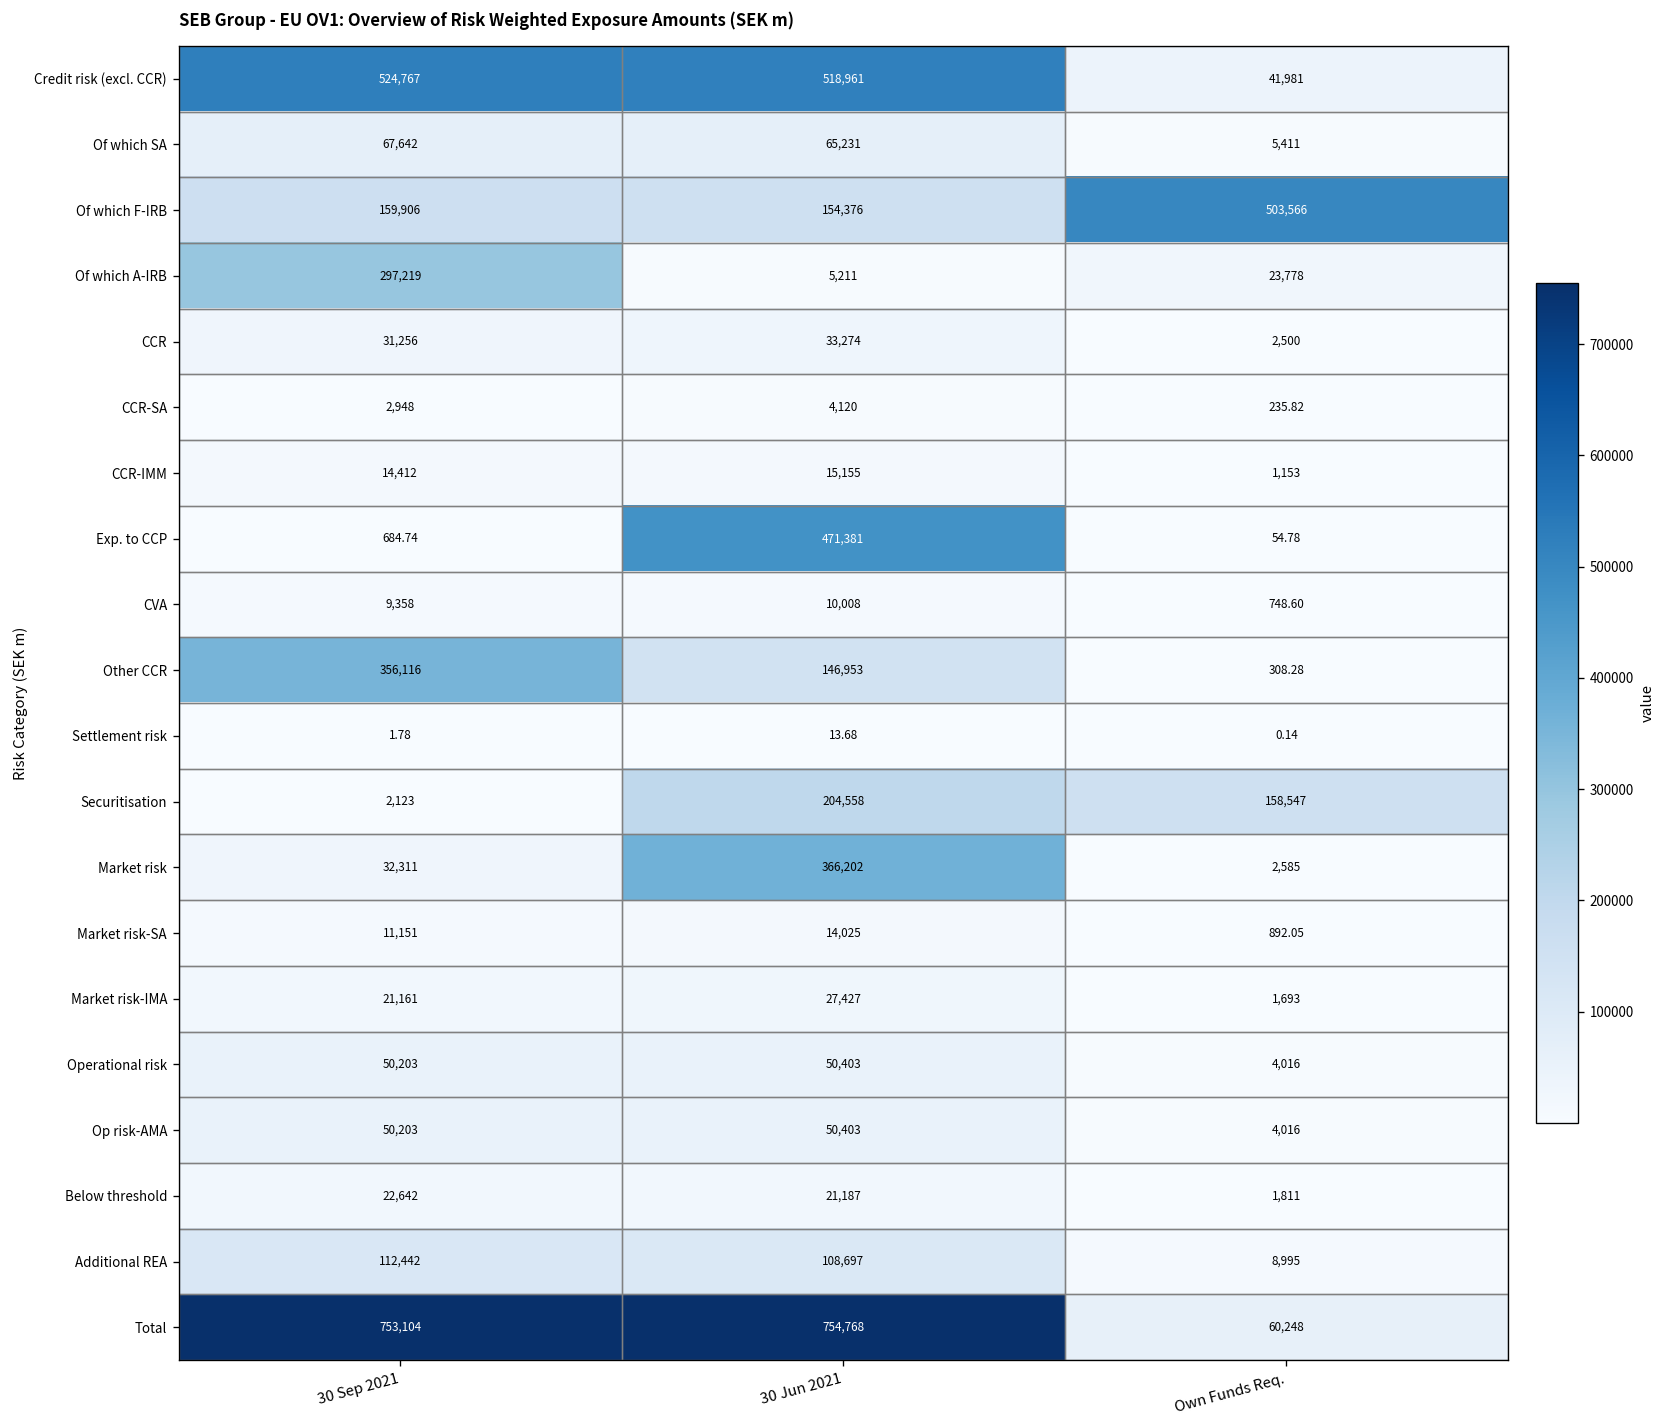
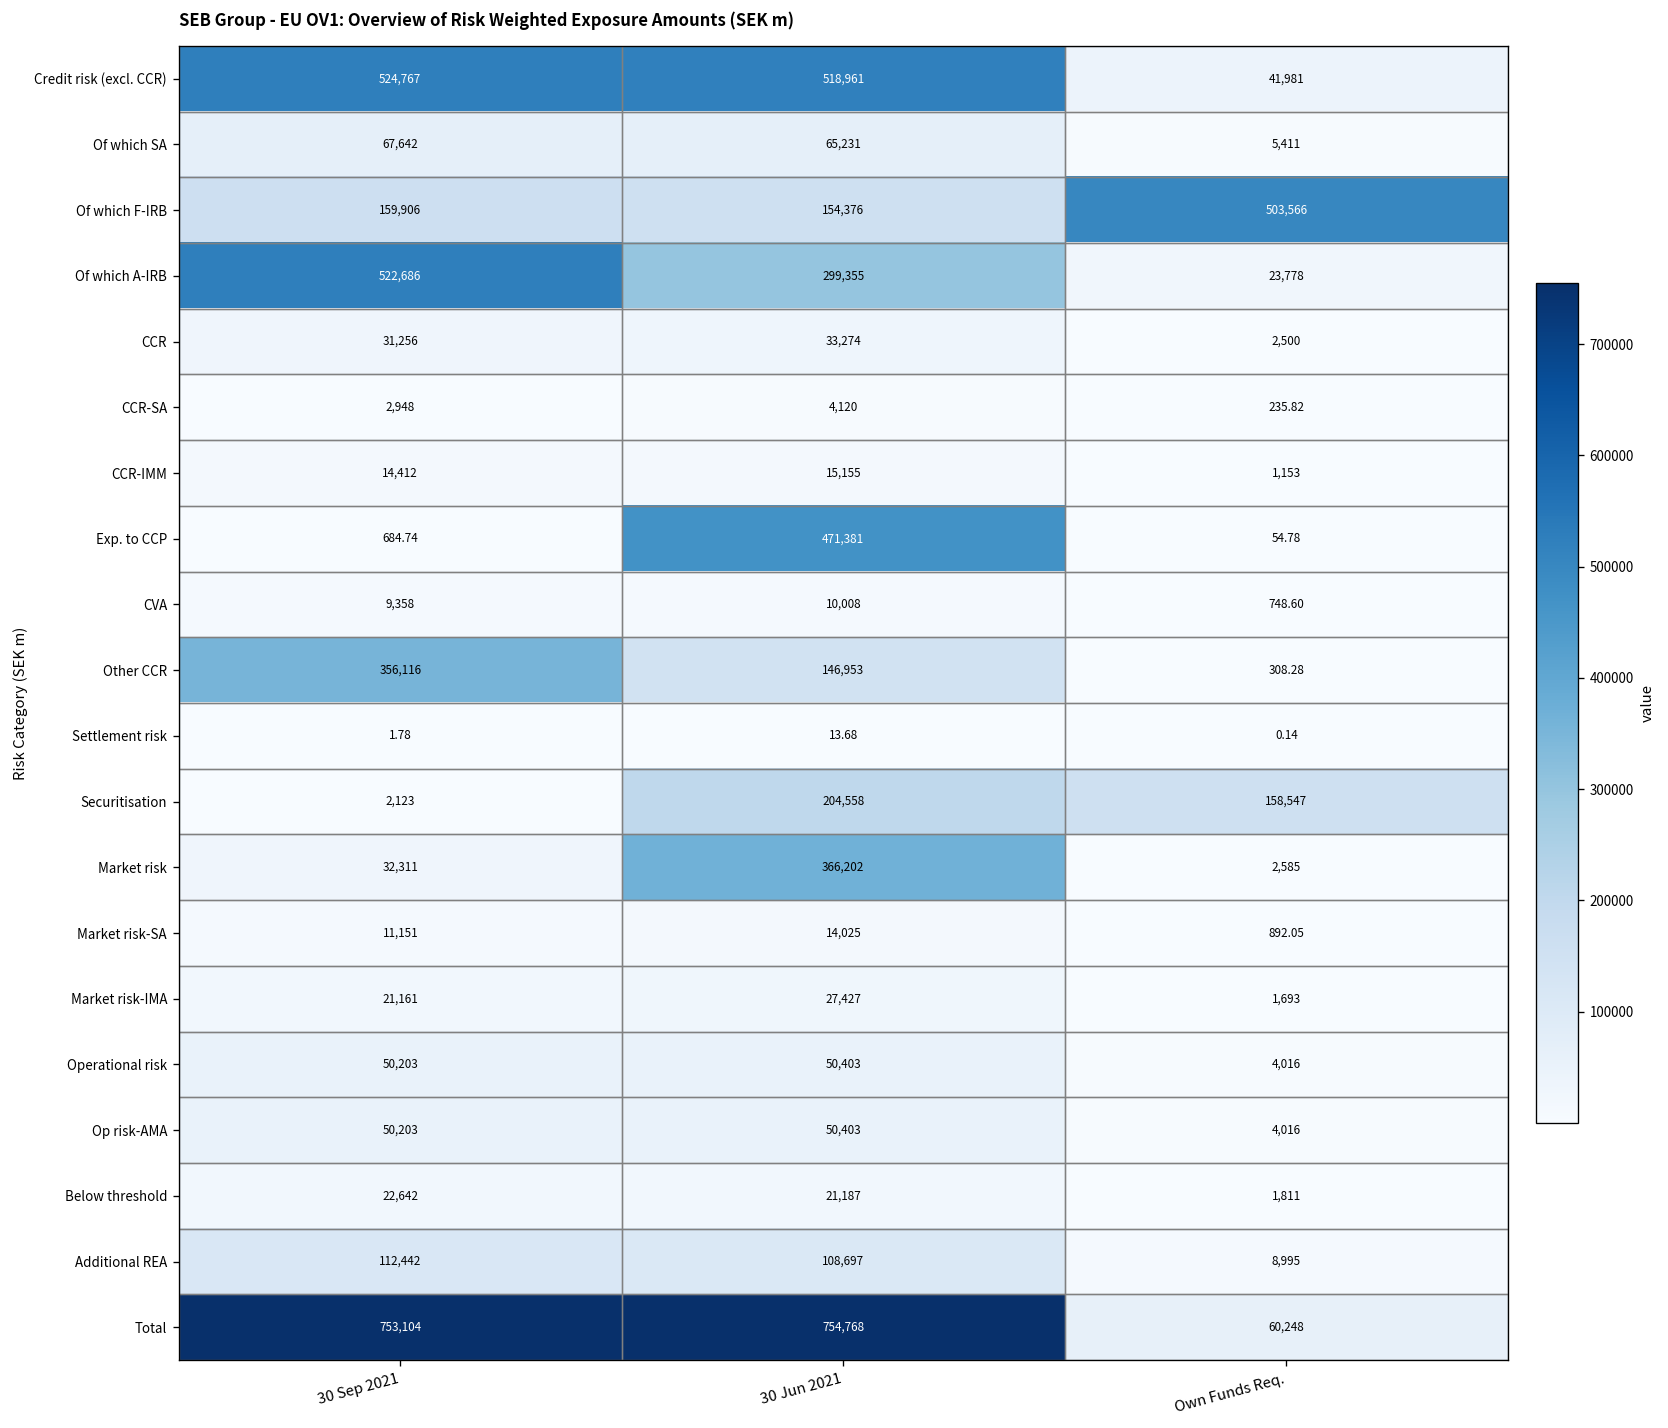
  {
    "Credit risk (excl. CCR)": {
      "30 Sep 2021": "524,767",
      "30 Jun 2021": "518,961",
      "Own Funds Req.": "41,981"
    },
    "Of which SA": {
      "30 Sep 2021": "67,642",
      "30 Jun 2021": "65,231",
      "Own Funds Req.": "5,411"
    },
    "Of which F-IRB": {
      "30 Sep 2021": "159,906",
      "30 Jun 2021": "154,376",
      "Own Funds Req.": "503,566"
    },
    "Of which A-IRB": {
-     "30 Sep 2021": "297,219",
-     "30 Jun 2021": "5,211",
+     "30 Sep 2021": "522,686",
+     "30 Jun 2021": "299,355",
      "Own Funds Req.": "23,778"
    },
    "CCR": {
      "30 Sep 2021": "31,256",
      "30 Jun 2021": "33,274",
      "Own Funds Req.": "2,500"
    },
    "CCR-SA": {
      "30 Sep 2021": "2,948",
      "30 Jun 2021": "4,120",
      "Own Funds Req.": "235.82"
    },
    "CCR-IMM": {
      "30 Sep 2021": "14,412",
      "30 Jun 2021": "15,155",
      "Own Funds Req.": "1,153"
    },
    "Exp. to CCP": {
      "30 Sep 2021": "684.74",
      "30 Jun 2021": "471,381",
      "Own Funds Req.": "54.78"
    },
    "CVA": {
      "30 Sep 2021": "9,358",
      "30 Jun 2021": "10,008",
      "Own Funds Req.": "748.60"
    },
    "Other CCR": {
      "30 Sep 2021": "356,116",
      "30 Jun 2021": "146,953",
      "Own Funds Req.": "308.28"
    },
    "Settlement risk": {
      "30 Sep 2021": "1.78",
      "30 Jun 2021": "13.68",
      "Own Funds Req.": "0.14"
    },
    "Securitisation": {
      "30 Sep 2021": "2,123",
      "30 Jun 2021": "204,558",
      "Own Funds Req.": "158,547"
    },
    "Market risk": {
      "30 Sep 2021": "32,311",
      "30 Jun 2021": "366,202",
      "Own Funds Req.": "2,585"
    },
    "Market risk-SA": {
      "30 Sep 2021": "11,151",
      "30 Jun 2021": "14,025",
      "Own Funds Req.": "892.05"
    },
    "Market risk-IMA": {
      "30 Sep 2021": "21,161",
      "30 Jun 2021": "27,427",
      "Own Funds Req.": "1,693"
    },
    "Operational risk": {
      "30 Sep 2021": "50,203",
      "30 Jun 2021": "50,403",
      "Own Funds Req.": "4,016"
    },
    "Op risk-AMA": {
      "30 Sep 2021": "50,203",
      "30 Jun 2021": "50,403",
      "Own Funds Req.": "4,016"
    },
    "Below threshold": {
      "30 Sep 2021": "22,642",
      "30 Jun 2021": "21,187",
      "Own Funds Req.": "1,811"
    },
    "Additional REA": {
      "30 Sep 2021": "112,442",
      "30 Jun 2021": "108,697",
      "Own Funds Req.": "8,995"
    },
    "Total": {
      "30 Sep 2021": "753,104",
      "30 Jun 2021": "754,768",
      "Own Funds Req.": "60,248"
    }
  }
